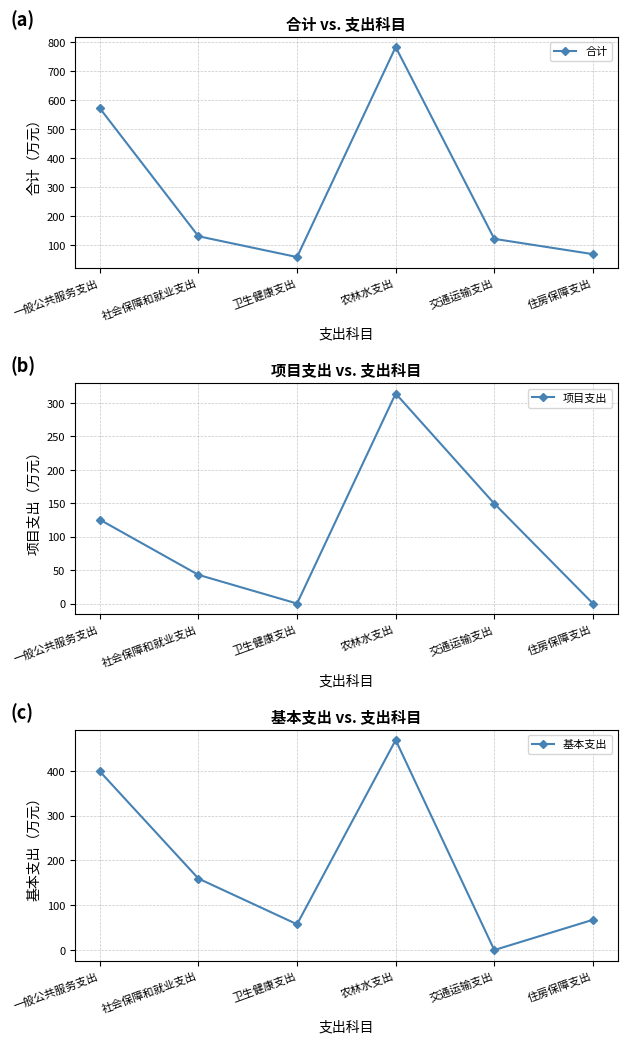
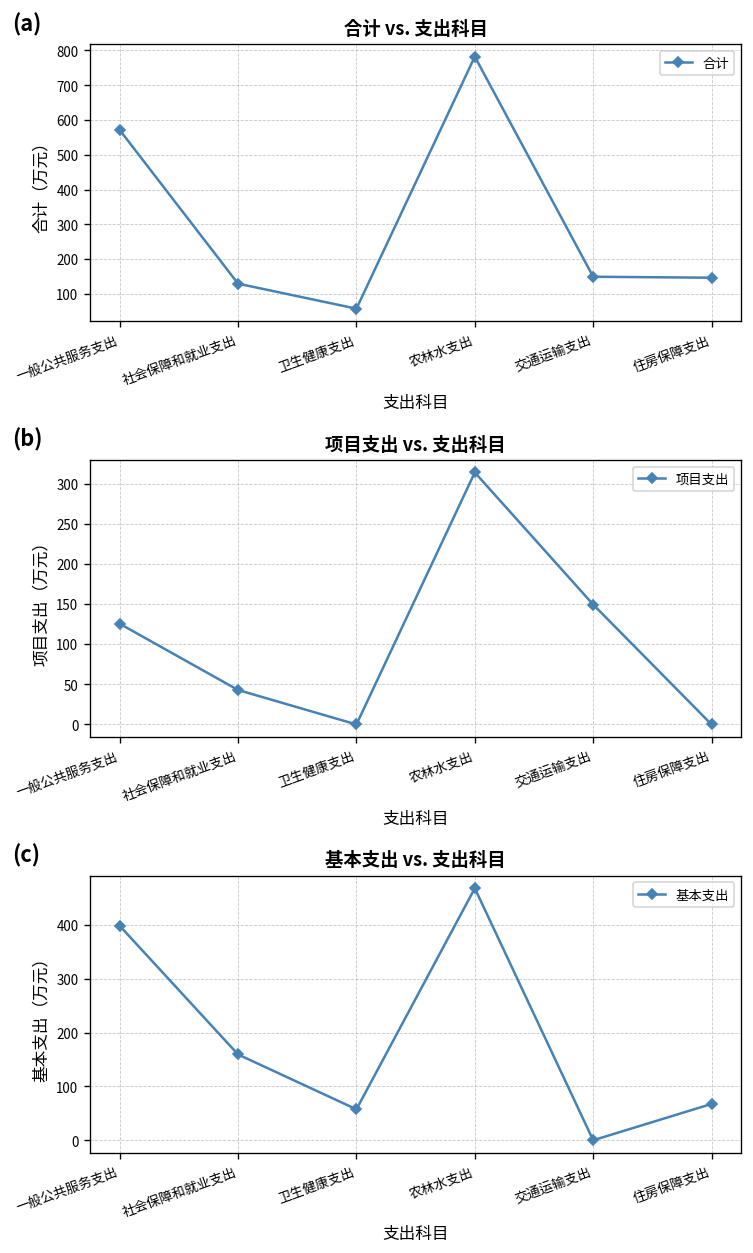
  {
    "合计 vs. 支出科目": {
      "一般公共服务支出": 570,
      "社会保障和就业支出": 130,
      "卫生健康支出": 60,
      "农林水支出": 780,
-     "交通运输支出": 120,
-     "住房保障支出": 70
+     "交通运输支出": 150,
+     "住房保障支出": 150
    },
    "项目支出 vs. 支出科目": {
      "一般公共服务支出": 130,
      "社会保障和就业支出": 40,
      "卫生健康支出": 0,
      "农林水支出": 310,
      "交通运输支出": 150,
      "住房保障支出": 0
    },
    "基本支出 vs. 支出科目": {
      "一般公共服务支出": 400,
      "社会保障和就业支出": 160,
      "卫生健康支出": 60,
      "农林水支出": 470,
      "交通运输支出": 0,
      "住房保障支出": 70
    }
  }
